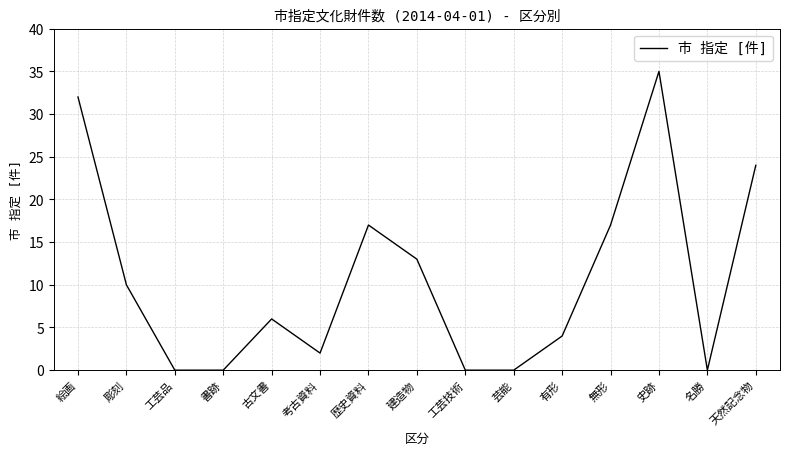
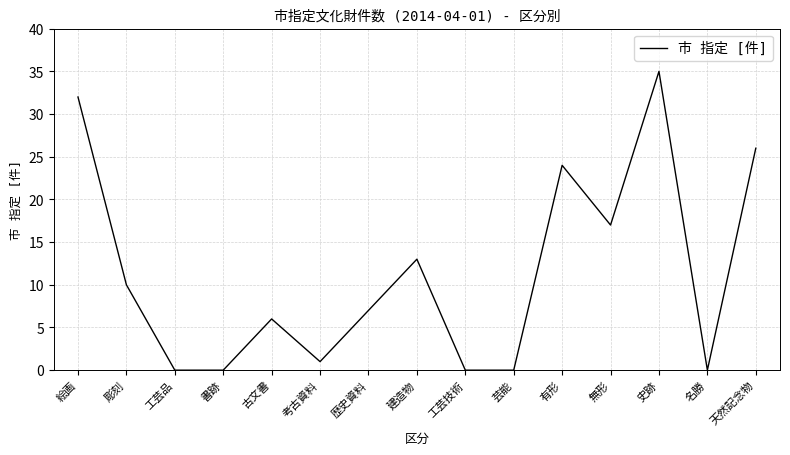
  {
    "絵画": 32,
    "彫刻": 10,
    "工芸品": 0,
    "書跡": 0,
    "古文書": 6,
-   "考古資料": 2,
-   "歴史資料": 17,
+   "考古資料": 1,
+   "歴史資料": 7,
    "建造物": 13,
    "工芸技術": 0,
    "芸能": 0,
-   "有形": 4,
+   "有形": 24,
    "無形": 17,
    "史跡": 35,
    "名勝": 0,
-   "天然記念物": 24
+   "天然記念物": 26
  }
